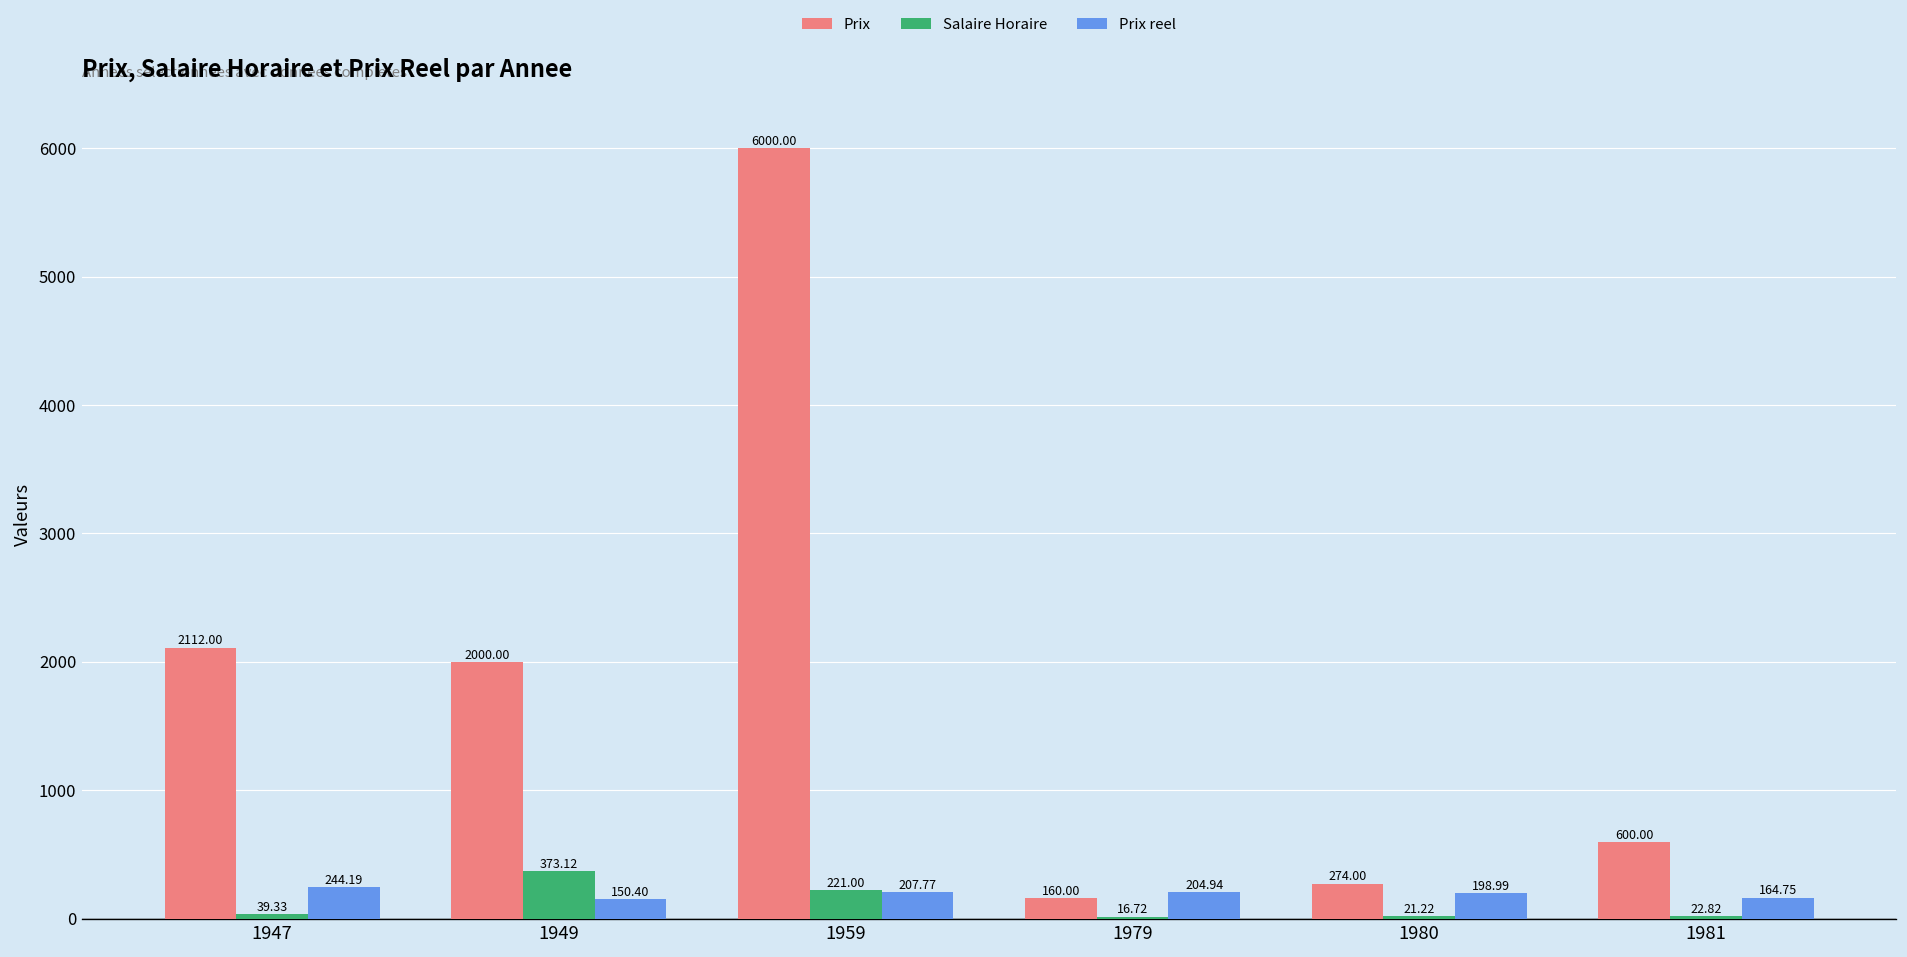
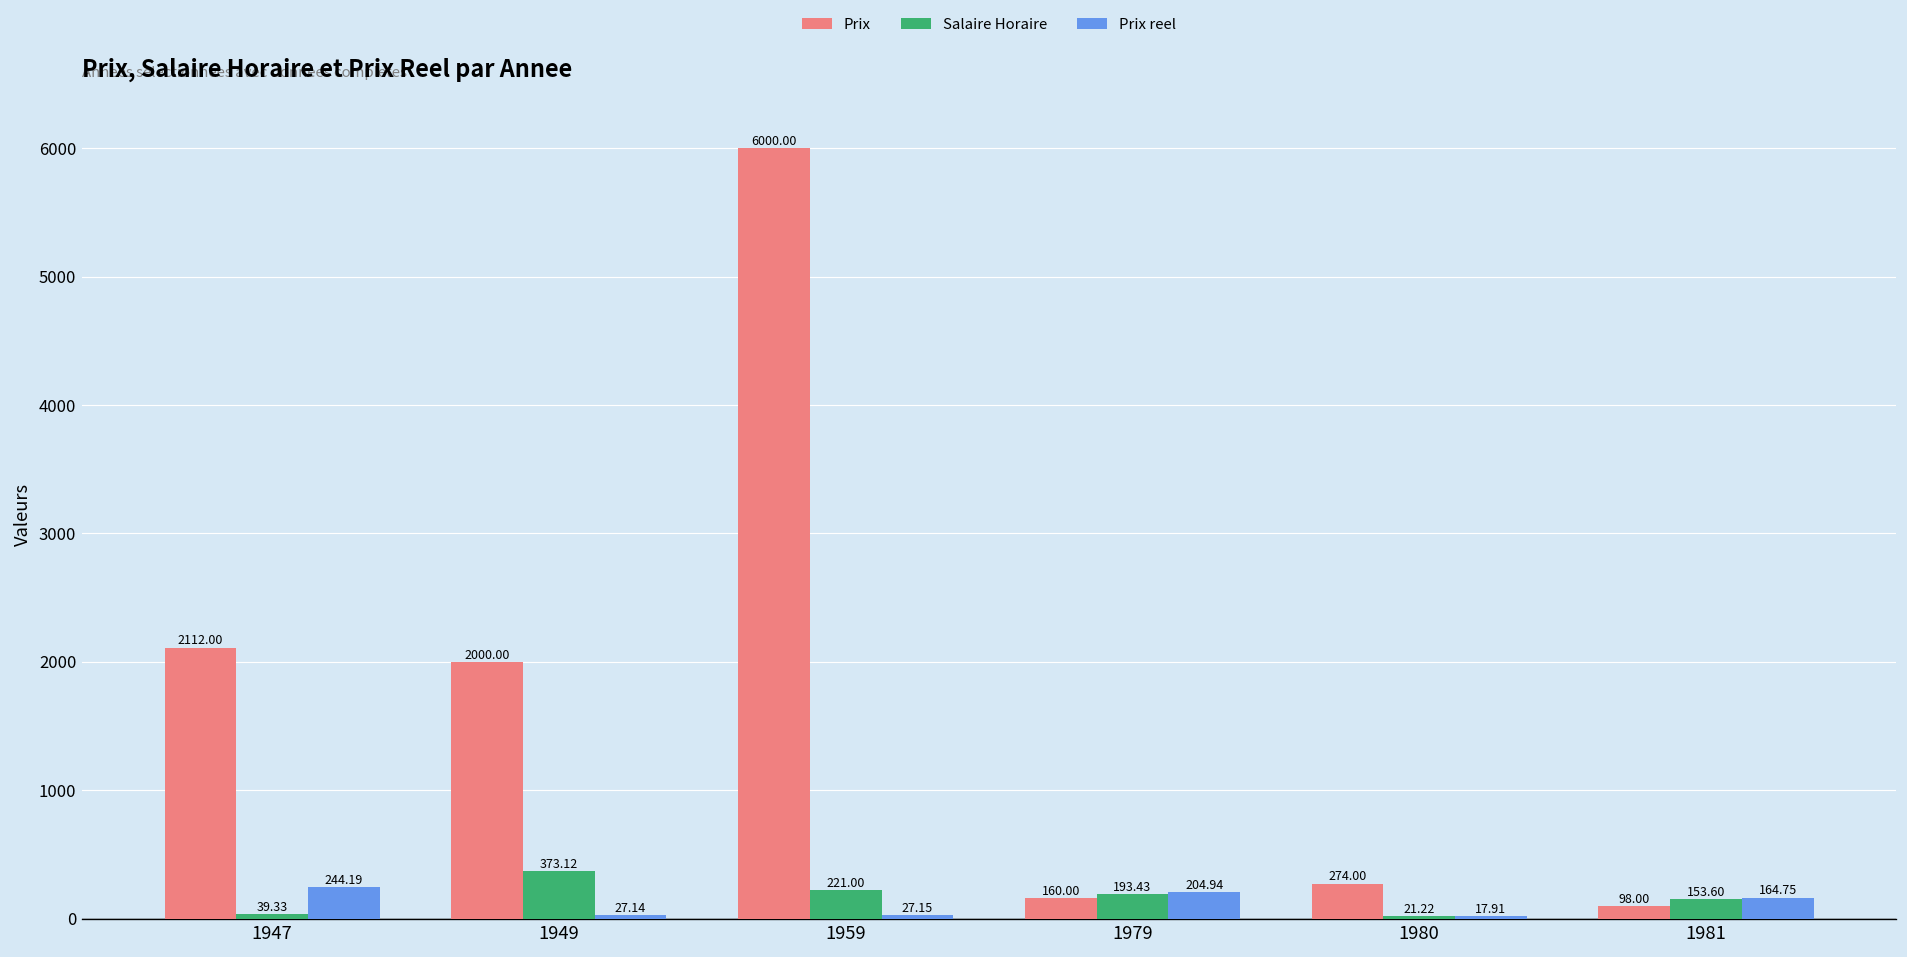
  {
    "Prix": {
      "1947": 2112.00,
      "1949": 2000.00,
      "1959": 6000.00,
      "1979": 160.00,
      "1980": 274.00,
-     "1981": 600.00
+     "1981": 98.00
    },
    "Salaire Horaire": {
      "1947": 39.33,
      "1949": 373.12,
      "1959": 221.00,
-     "1979": 16.72,
+     "1979": 193.43,
      "1980": 21.22,
-     "1981": 22.82
+     "1981": 153.60
    },
    "Prix reel": {
      "1947": 244.19,
-     "1949": 150.40,
-     "1959": 207.77,
+     "1949": 27.14,
+     "1959": 27.15,
      "1979": 204.94,
-     "1980": 198.99,
+     "1980": 17.91,
      "1981": 164.75
    }
  }
